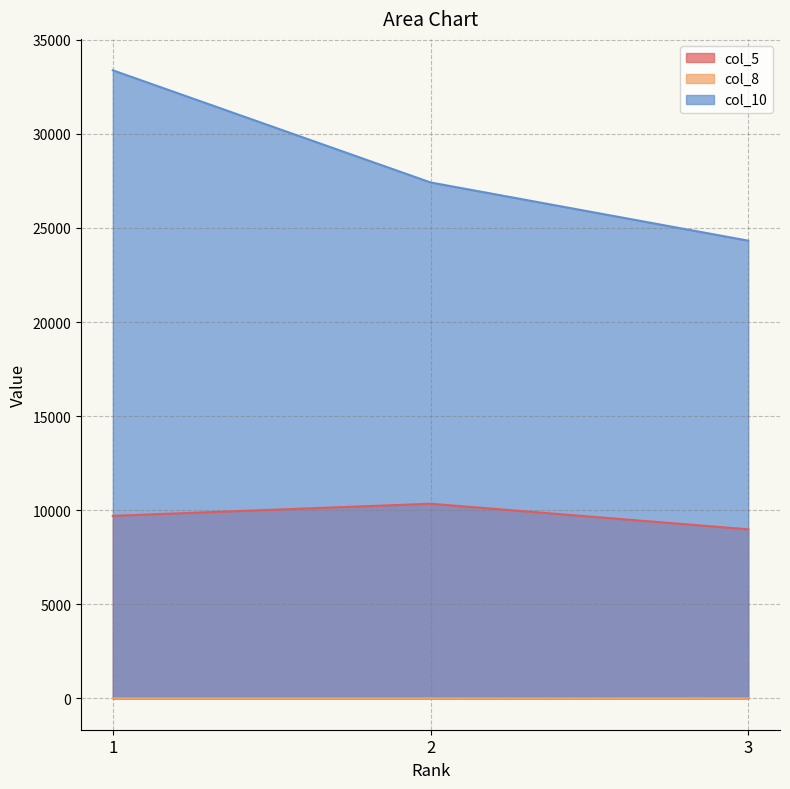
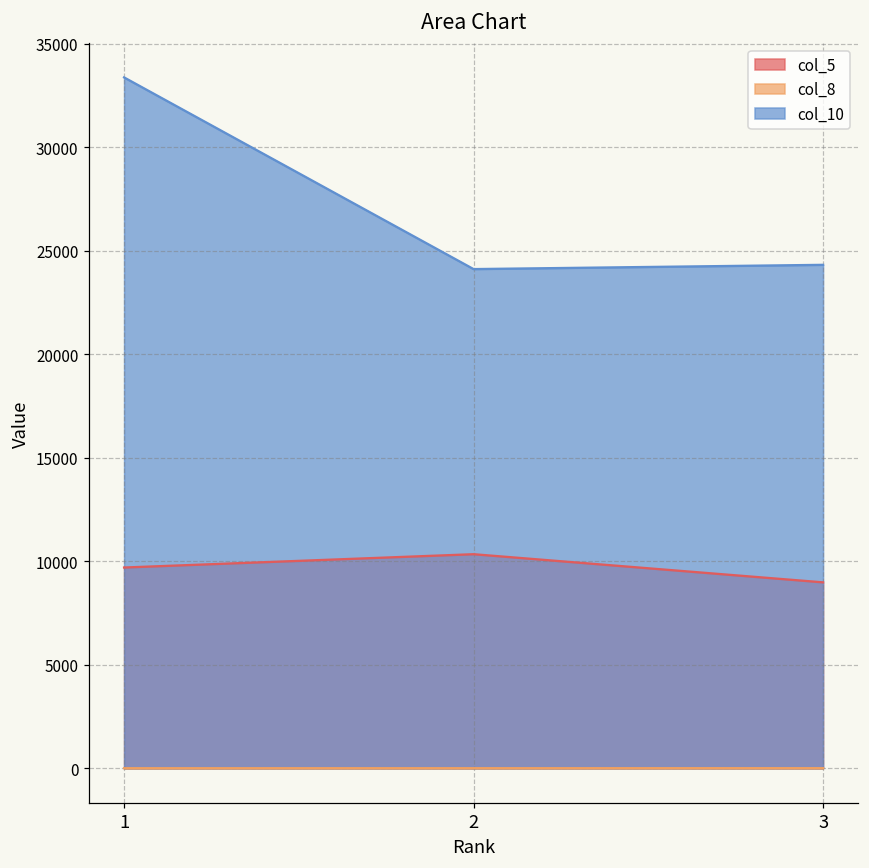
  {
    "col_5": {
      "1": 9700,
      "2": 10300,
      "3": 9000
    },
    "col_8": {
      "1": 0,
      "2": 0,
      "3": 0
    },
    "col_10": {
      "1": 33400,
-     "2": 27400,
+     "2": 24100,
      "3": 24300
    }
  }
